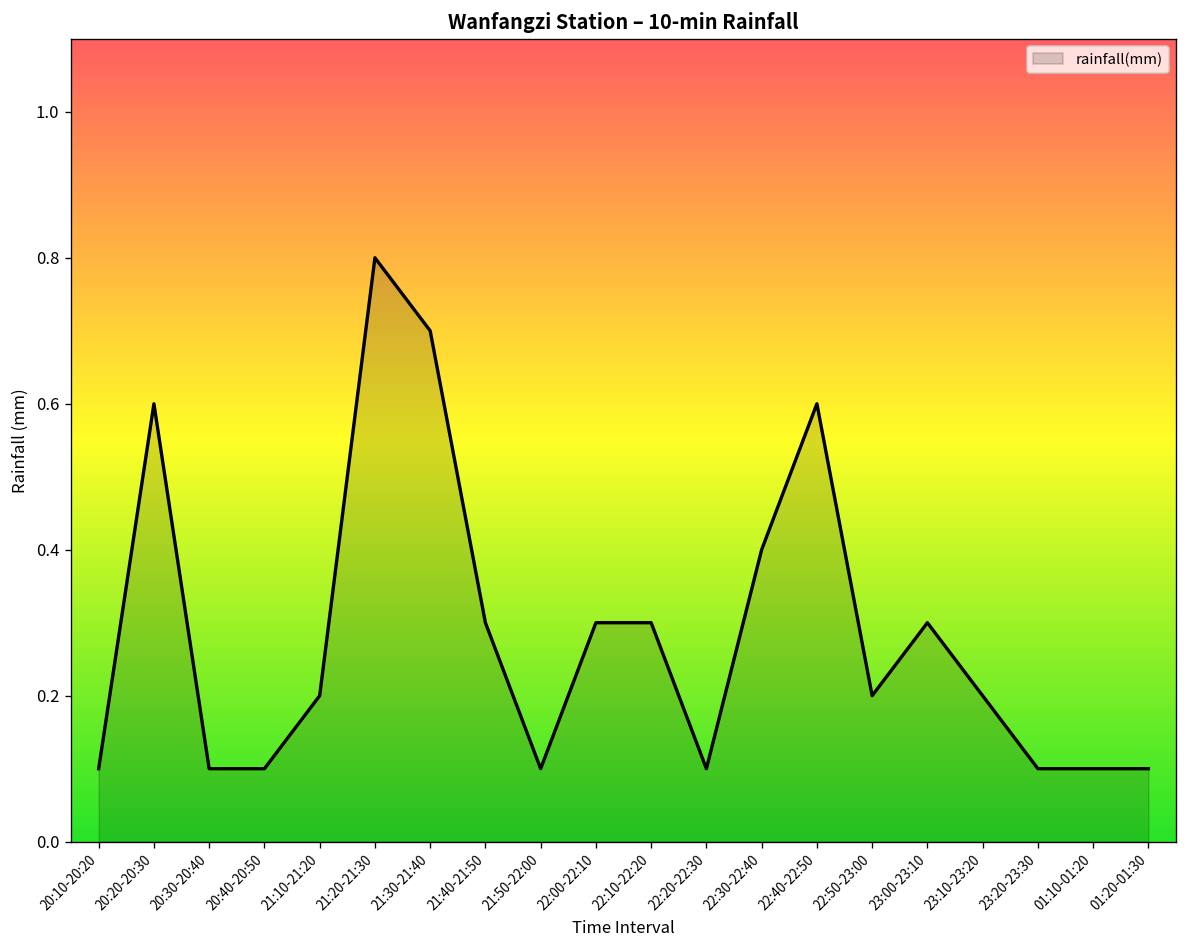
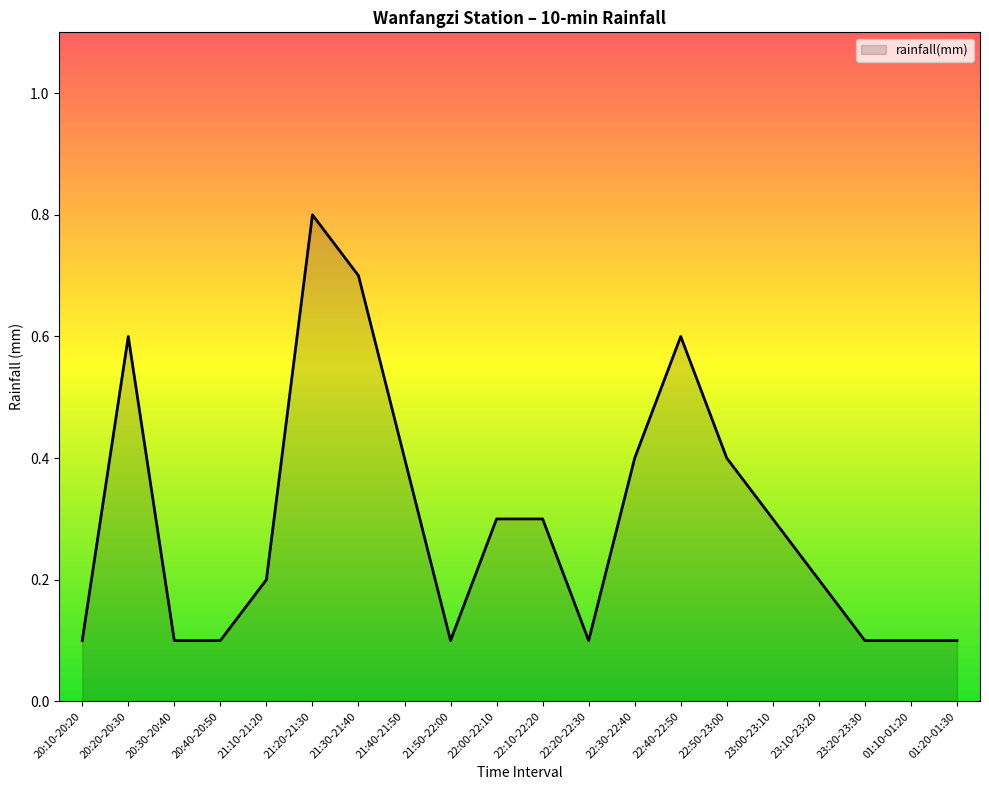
  {
    "20:10-20:20": 0.1,
    "20:20-20:30": 0.6,
    "20:30-20:40": 0.1,
    "20:40-20:50": 0.1,
    "21:10-21:20": 0.2,
    "21:20-21:30": 0.8,
    "21:30-21:40": 0.7,
-   "21:40-21:50": 0.3,
+   "21:40-21:50": 0.4,
    "21:50-22:00": 0.1,
    "22:00-22:10": 0.3,
    "22:10-22:20": 0.3,
    "22:20-22:30": 0.1,
    "22:30-22:40": 0.4,
    "22:40-22:50": 0.6,
-   "22:50-23:00": 0.2,
+   "22:50-23:00": 0.4,
    "23:00-23:10": 0.3,
    "23:10-23:20": 0.2,
    "23:20-23:30": 0.1,
    "01:10-01:20": 0.1,
    "01:20-01:30": 0.1
  }
